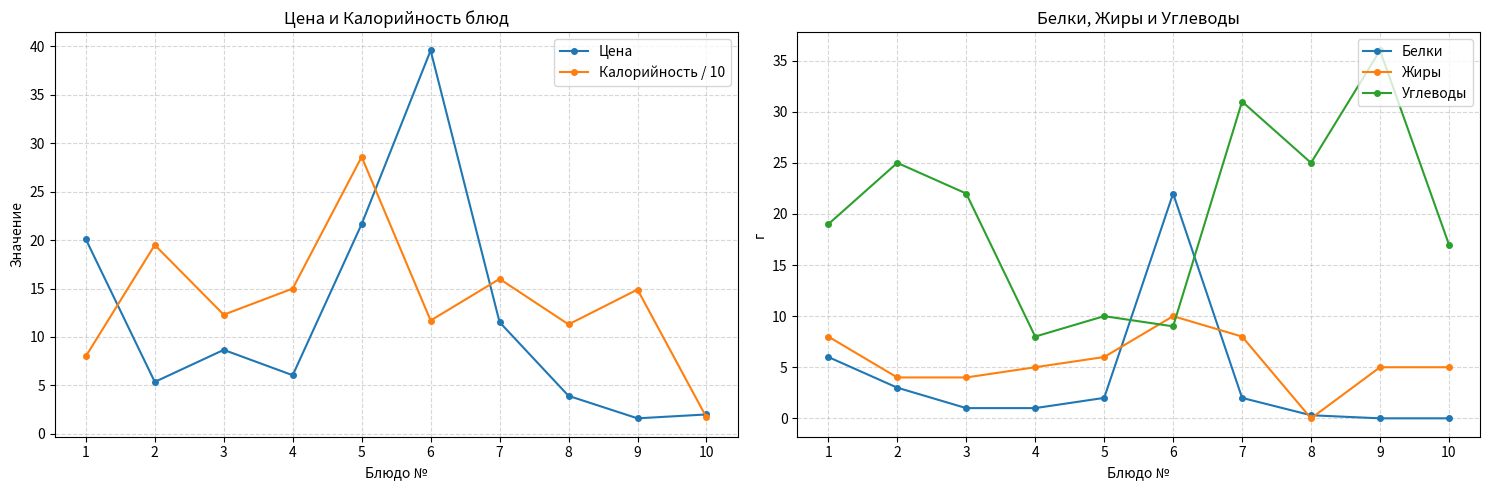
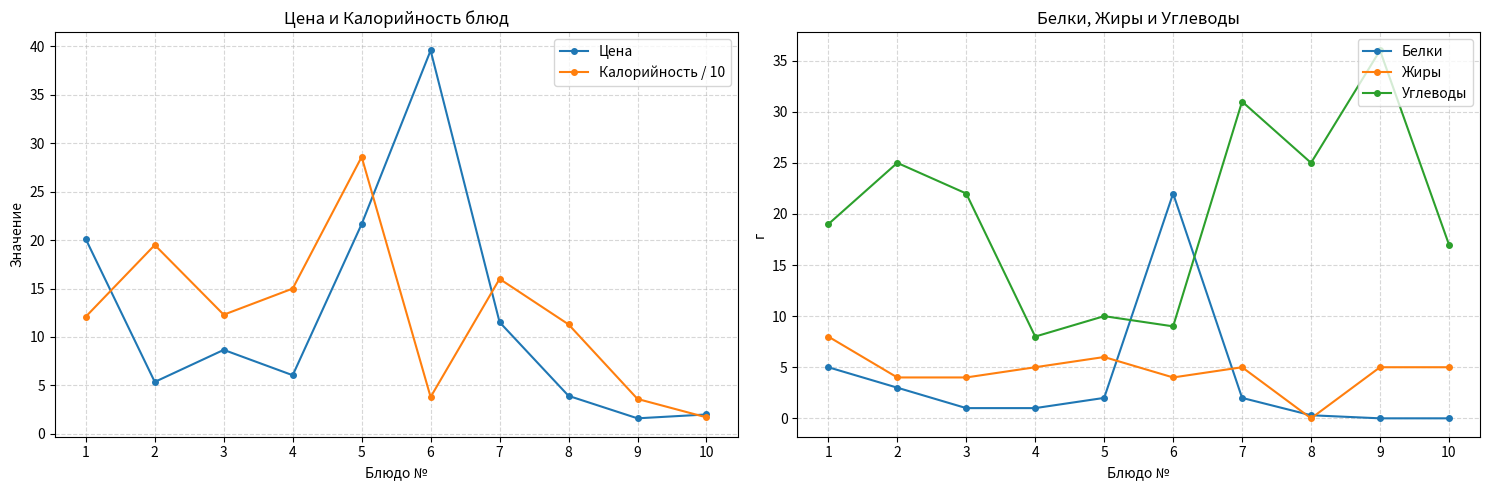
  {
    "Цена и Калорийность блюд": {
      "Цена": {
        "1": 20,
        "2": 5,
        "3": 9,
        "4": 6,
        "5": 22,
        "6": 40,
        "7": 12,
        "8": 4,
        "9": 2,
        "10": 2
      },
      "Калорийность / 10": {
-       "1": 8,
+       "1": 12,
        "2": 20,
        "3": 12,
        "4": 15,
        "5": 29,
-       "6": 12,
+       "6": 4,
        "7": 16,
        "8": 11,
-       "9": 15,
+       "9": 4,
        "10": 2
      }
    },
    "Белки, Жиры и Углеводы": {
      "Белки": {
-       "1": 6,
+       "1": 5,
        "2": 3,
        "3": 1,
        "4": 1,
        "5": 2,
        "6": 22,
        "7": 2,
        "8": 0.3,
        "9": 0,
        "10": 0
      },
      "Жиры": {
        "1": 8,
        "2": 4,
        "3": 4,
        "4": 5,
        "5": 6,
-       "6": 10,
-       "7": 8,
+       "6": 4,
+       "7": 5,
        "8": 0,
        "9": 5,
        "10": 5
      },
      "Углеводы": {
        "1": 19,
        "2": 25,
        "3": 22,
        "4": 8,
        "5": 10,
        "6": 9,
        "7": 31,
        "8": 25,
        "10": 17
      }
    }
  }
